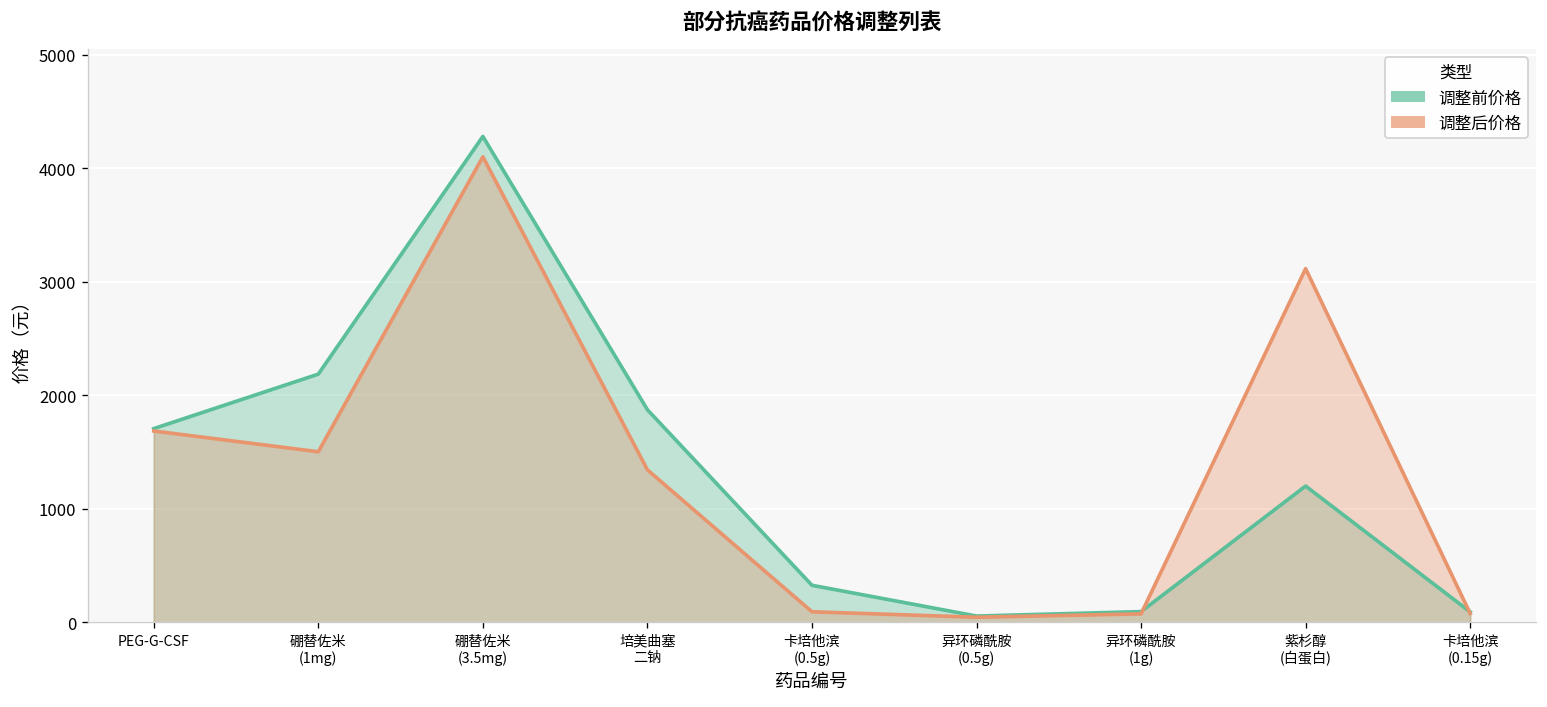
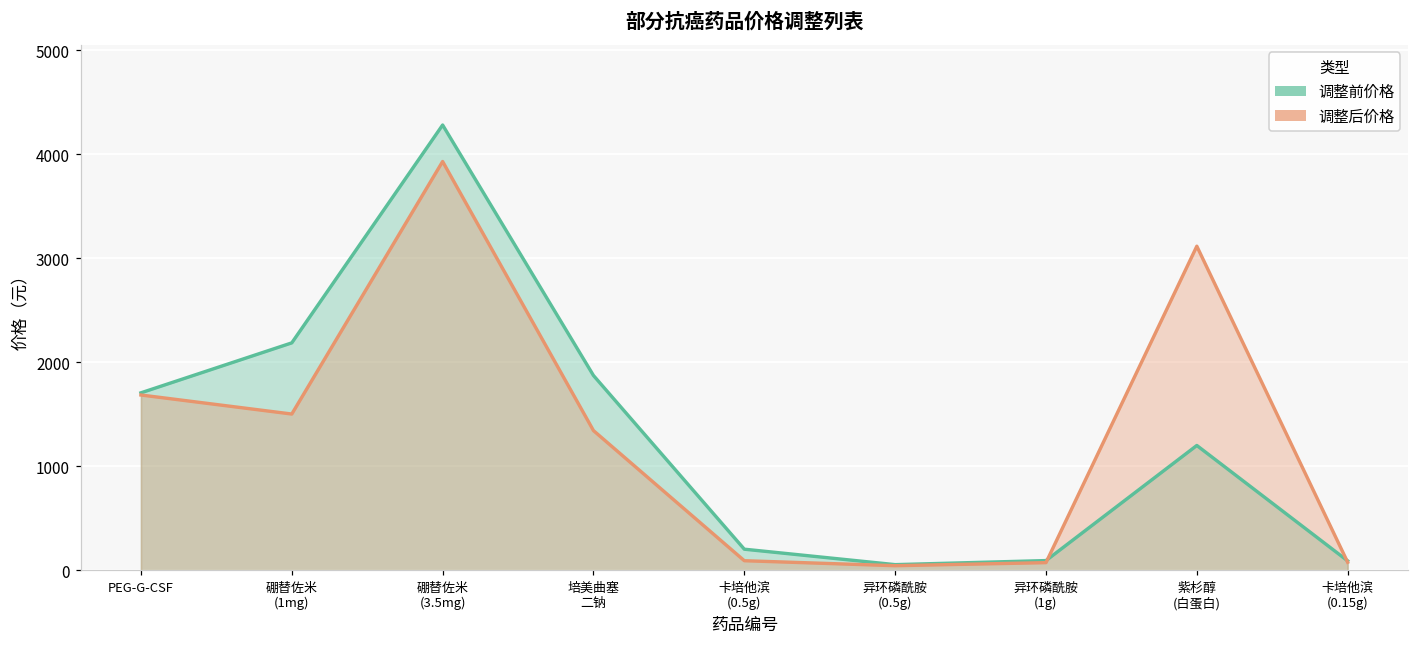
  {
    "调整前价格": {
      "硼替佐米 (1mg)": 2200,
      "硼替佐米 (3.5mg)": 4300,
      "培美曲塞 二钠": 1900,
-     "卡培他滨 (0.5g)": 300,
+     "卡培他滨 (0.5g)": 200,
      "紫杉醇 (白蛋白)": 1200
    },
    "调整后价格": {
      "硼替佐米 (1mg)": 1500,
-     "硼替佐米 (3.5mg)": 4100,
+     "硼替佐米 (3.5mg)": 3900,
      "培美曲塞 二钠": 1300,
      "卡培他滨 (0.5g)": 100,
      "紫杉醇 (白蛋白)": 3100
    }
  }
